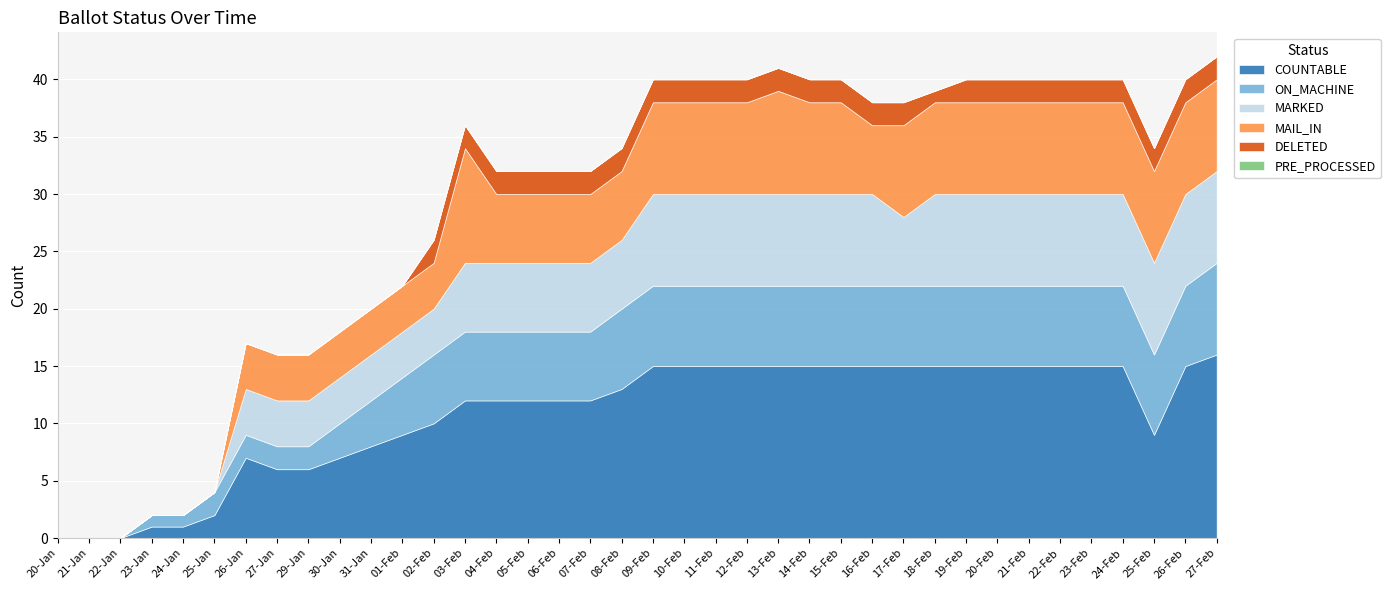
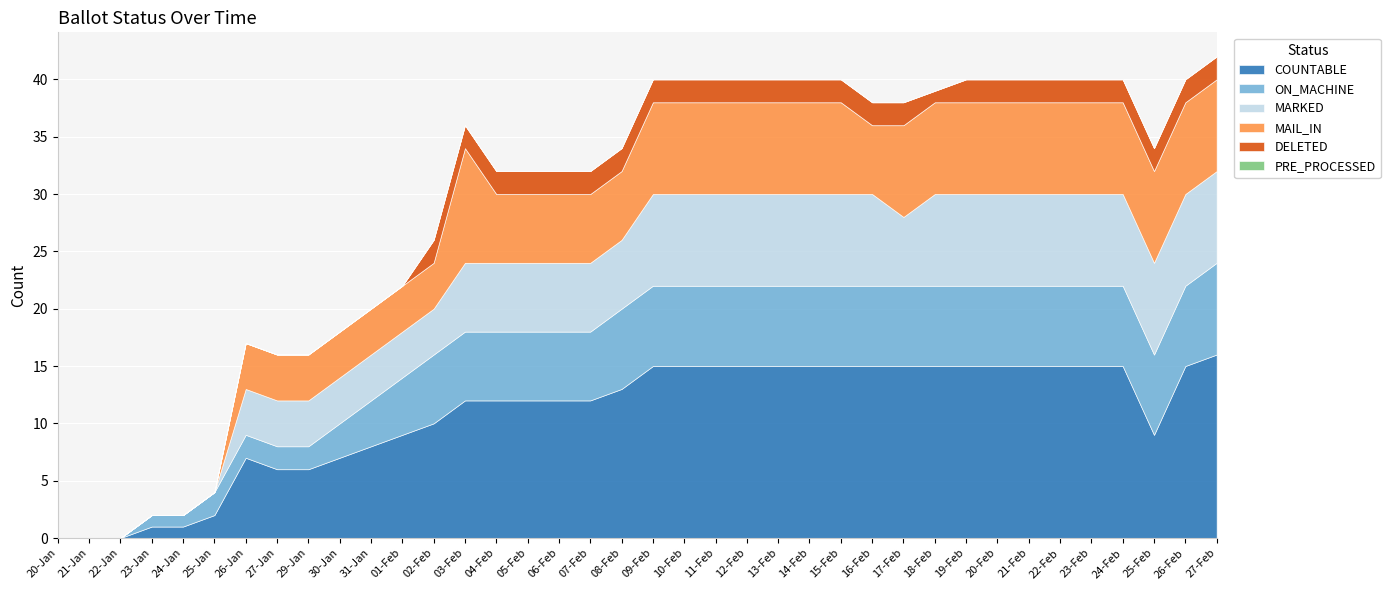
  {
    "COUNTABLE": {
      "23-Jan": 1,
      "24-Jan": 1,
      "25-Jan": 2,
      "26-Jan": 7,
      "27-Jan": 6,
      "29-Jan": 6,
      "30-Jan": 7,
      "31-Jan": 8,
      "01-Feb": 9,
      "02-Feb": 10,
      "03-Feb": 12,
      "04-Feb": 12,
      "05-Feb": 12,
      "06-Feb": 12,
      "07-Feb": 12,
      "08-Feb": 13,
      "09-Feb": 15,
      "10-Feb": 15,
      "11-Feb": 15,
      "12-Feb": 15,
      "13-Feb": 15,
      "14-Feb": 15,
      "15-Feb": 15,
      "16-Feb": 15,
      "17-Feb": 15,
      "18-Feb": 15,
      "19-Feb": 15,
      "20-Feb": 15,
      "21-Feb": 15,
      "22-Feb": 15,
      "23-Feb": 15,
      "24-Feb": 15,
      "25-Feb": 9,
      "26-Feb": 15,
      "27-Feb": 16
    },
    "ON_MACHINE": {
      "26-Jan": 2,
      "27-Jan": 2,
      "29-Jan": 2,
      "30-Jan": 3,
      "31-Jan": 4,
      "01-Feb": 5,
      "02-Feb": 6,
      "03-Feb": 6,
      "04-Feb": 6,
      "05-Feb": 6,
      "06-Feb": 6,
      "07-Feb": 6,
      "08-Feb": 7,
      "09-Feb": 7,
      "10-Feb": 7,
      "11-Feb": 7,
      "12-Feb": 7,
      "13-Feb": 7,
      "14-Feb": 7,
      "15-Feb": 7,
      "16-Feb": 7,
      "17-Feb": 7,
      "18-Feb": 7,
      "19-Feb": 7,
      "20-Feb": 7,
      "21-Feb": 7,
      "22-Feb": 7,
      "23-Feb": 7,
      "24-Feb": 7,
      "25-Feb": 7,
      "26-Feb": 7,
      "27-Feb": 8
    },
    "MARKED": {
      "26-Jan": 4,
      "27-Jan": 4,
      "29-Jan": 4,
      "30-Jan": 4,
      "31-Jan": 4,
      "01-Feb": 4,
      "02-Feb": 4,
      "03-Feb": 6,
      "04-Feb": 6,
      "05-Feb": 6,
      "06-Feb": 6,
      "07-Feb": 6,
      "08-Feb": 6,
      "09-Feb": 8,
      "10-Feb": 8,
      "11-Feb": 8,
      "12-Feb": 8,
      "13-Feb": 8,
      "14-Feb": 8,
      "15-Feb": 8,
      "16-Feb": 8,
      "17-Feb": 6,
      "18-Feb": 8,
      "19-Feb": 8,
      "20-Feb": 8,
      "21-Feb": 8,
      "22-Feb": 8,
      "23-Feb": 8,
      "24-Feb": 8,
      "25-Feb": 8,
      "26-Feb": 8,
      "27-Feb": 8
    },
    "MAIL_IN": {
      "02-Feb": 4,
      "03-Feb": 10,
      "04-Feb": 6,
      "05-Feb": 6,
      "06-Feb": 6,
      "07-Feb": 6,
      "08-Feb": 6,
      "09-Feb": 8,
      "10-Feb": 8,
      "11-Feb": 8,
      "12-Feb": 8,
-     "13-Feb": 9,
+     "13-Feb": 8,
      "14-Feb": 8,
      "15-Feb": 8,
      "16-Feb": 6,
      "17-Feb": 8,
      "18-Feb": 8,
      "19-Feb": 8,
      "20-Feb": 8,
      "21-Feb": 8,
      "22-Feb": 8,
      "23-Feb": 8,
      "24-Feb": 8,
      "25-Feb": 8,
      "26-Feb": 8,
      "27-Feb": 8
    }
  }
